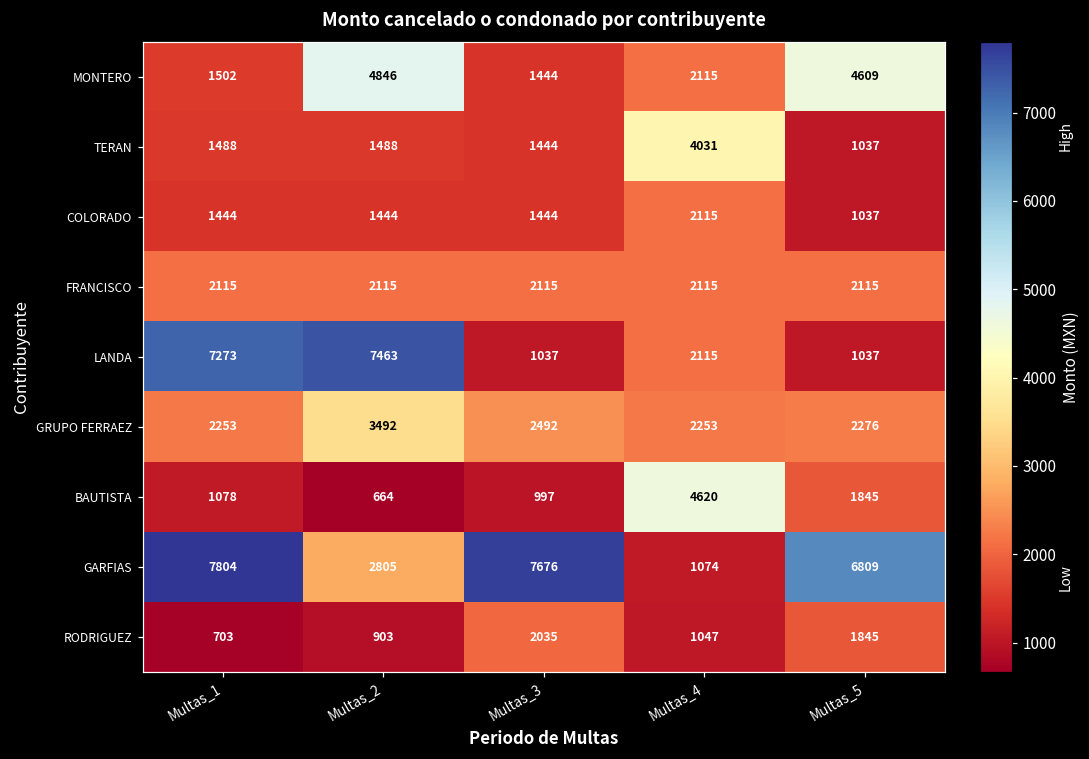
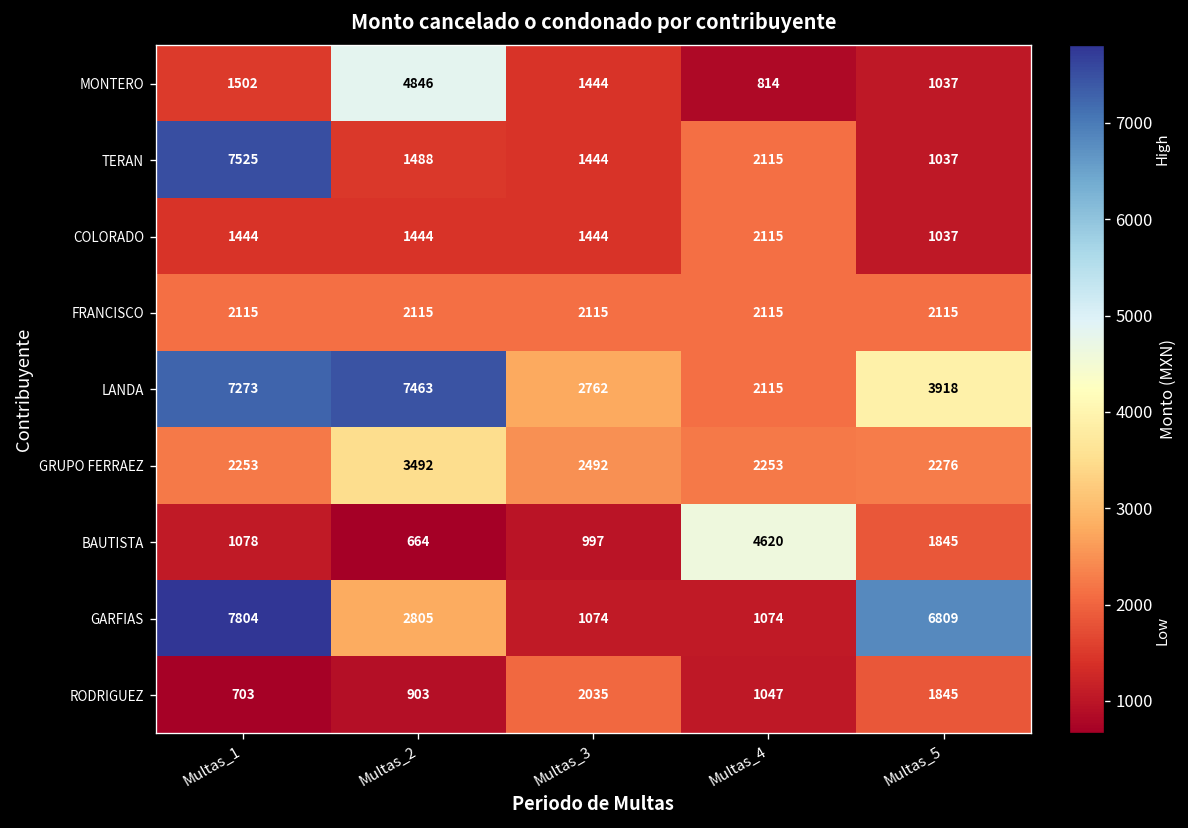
  {
    "MONTERO": {
      "Multas_1": 1502,
      "Multas_2": 4846,
      "Multas_3": 1444,
-     "Multas_4": 2115,
-     "Multas_5": 4609
+     "Multas_4": 814,
+     "Multas_5": 1037
    },
    "TERAN": {
-     "Multas_1": 1488,
+     "Multas_1": 7525,
      "Multas_2": 1488,
      "Multas_3": 1444,
-     "Multas_4": 4031,
+     "Multas_4": 2115,
      "Multas_5": 1037
    },
    "COLORADO": {
      "Multas_1": 1444,
      "Multas_2": 1444,
      "Multas_3": 1444,
      "Multas_4": 2115,
      "Multas_5": 1037
    },
    "FRANCISCO": {
      "Multas_1": 2115,
      "Multas_2": 2115,
      "Multas_3": 2115,
      "Multas_4": 2115,
      "Multas_5": 2115
    },
    "LANDA": {
      "Multas_1": 7273,
      "Multas_2": 7463,
-     "Multas_3": 1037,
+     "Multas_3": 2762,
      "Multas_4": 2115,
-     "Multas_5": 1037
+     "Multas_5": 3918
    },
    "GRUPO FERRAEZ": {
      "Multas_1": 2253,
      "Multas_2": 3492,
      "Multas_3": 2492,
      "Multas_4": 2253,
      "Multas_5": 2276
    },
    "BAUTISTA": {
      "Multas_1": 1078,
      "Multas_2": 664,
      "Multas_3": 997,
      "Multas_4": 4620,
      "Multas_5": 1845
    },
    "GARFIAS": {
      "Multas_1": 7804,
      "Multas_2": 2805,
-     "Multas_3": 7676,
+     "Multas_3": 1074,
      "Multas_4": 1074,
      "Multas_5": 6809
    },
    "RODRIGUEZ": {
      "Multas_1": 703,
      "Multas_2": 903,
      "Multas_3": 2035,
      "Multas_4": 1047,
      "Multas_5": 1845
    }
  }
